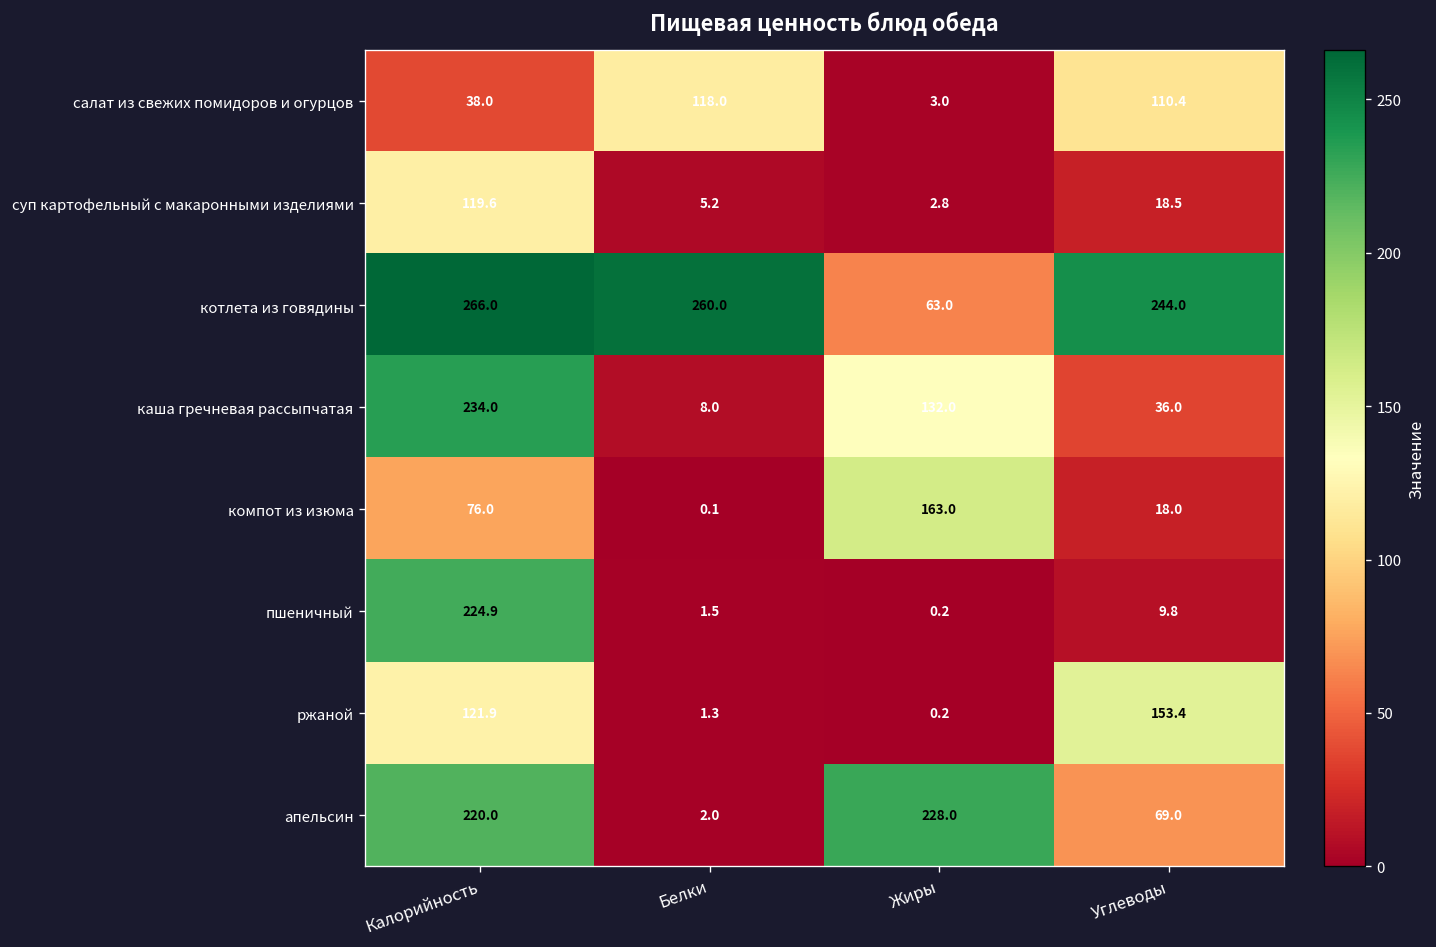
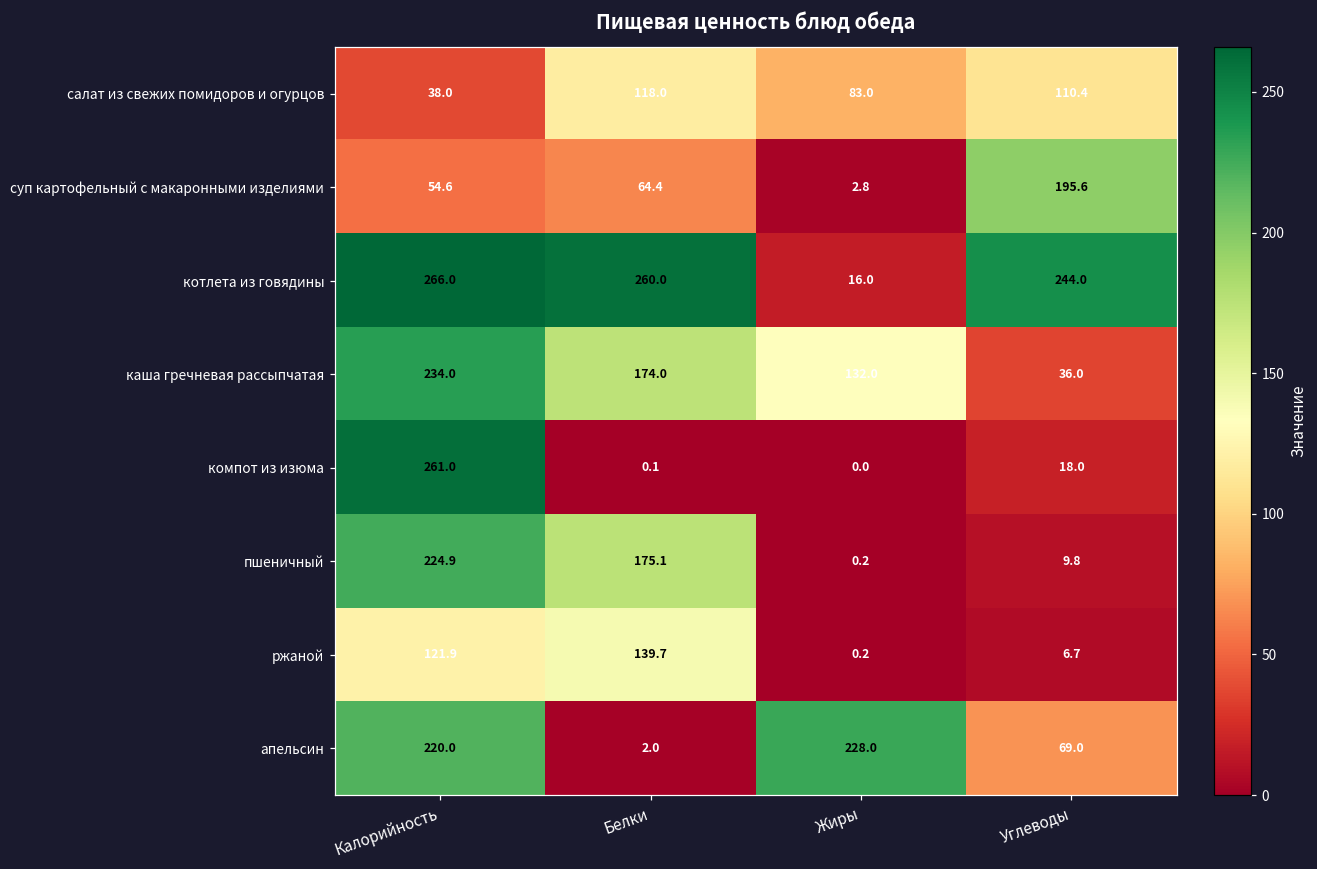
  {
    "салат из свежих помидоров и огурцов": {
      "Калорийность": 38.0,
      "Белки": 118.0,
-     "Жиры": 3.0,
+     "Жиры": 83.0,
      "Углеводы": 110.4
    },
    "суп картофельный с макаронными изделиями": {
-     "Калорийность": 119.6,
-     "Белки": 5.2,
+     "Калорийность": 54.6,
+     "Белки": 64.4,
      "Жиры": 2.8,
-     "Углеводы": 18.5
+     "Углеводы": 195.6
    },
    "котлета из говядины": {
      "Калорийность": 266.0,
      "Белки": 260.0,
-     "Жиры": 63.0,
+     "Жиры": 16.0,
      "Углеводы": 244.0
    },
    "каша гречневая рассыпчатая": {
      "Калорийность": 234.0,
-     "Белки": 8.0,
+     "Белки": 174.0,
      "Жиры": 132.0,
      "Углеводы": 36.0
    },
    "компот из изюма": {
-     "Калорийность": 76.0,
+     "Калорийность": 261.0,
      "Белки": 0.1,
-     "Жиры": 163.0,
+     "Жиры": 0.0,
      "Углеводы": 18.0
    },
    "пшеничный": {
      "Калорийность": 224.9,
-     "Белки": 1.5,
+     "Белки": 175.1,
      "Жиры": 0.2,
      "Углеводы": 9.8
    },
    "ржаной": {
      "Калорийность": 121.9,
-     "Белки": 1.3,
+     "Белки": 139.7,
      "Жиры": 0.2,
-     "Углеводы": 153.4
+     "Углеводы": 6.7
    },
    "апельсин": {
      "Калорийность": 220.0,
      "Белки": 2.0,
      "Жиры": 228.0,
      "Углеводы": 69.0
    }
  }
